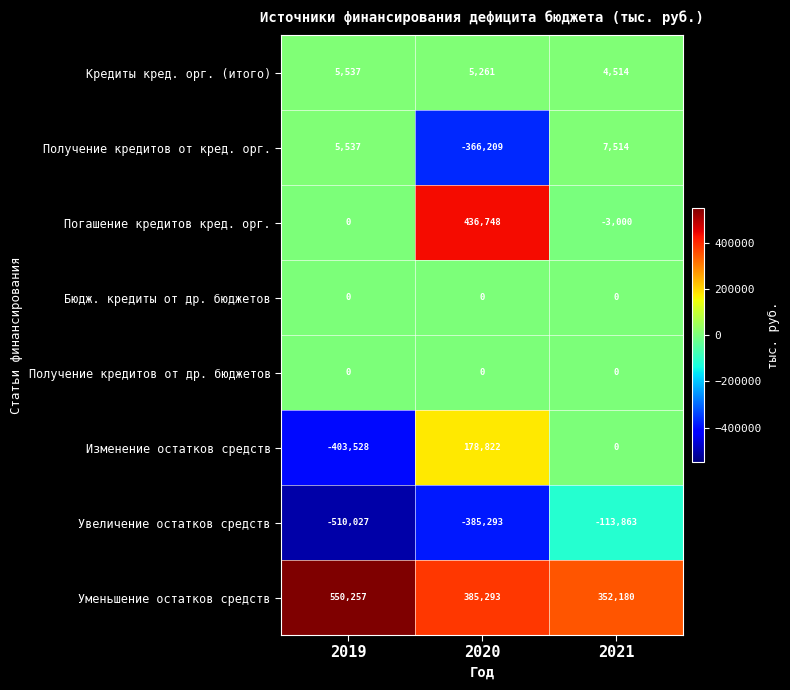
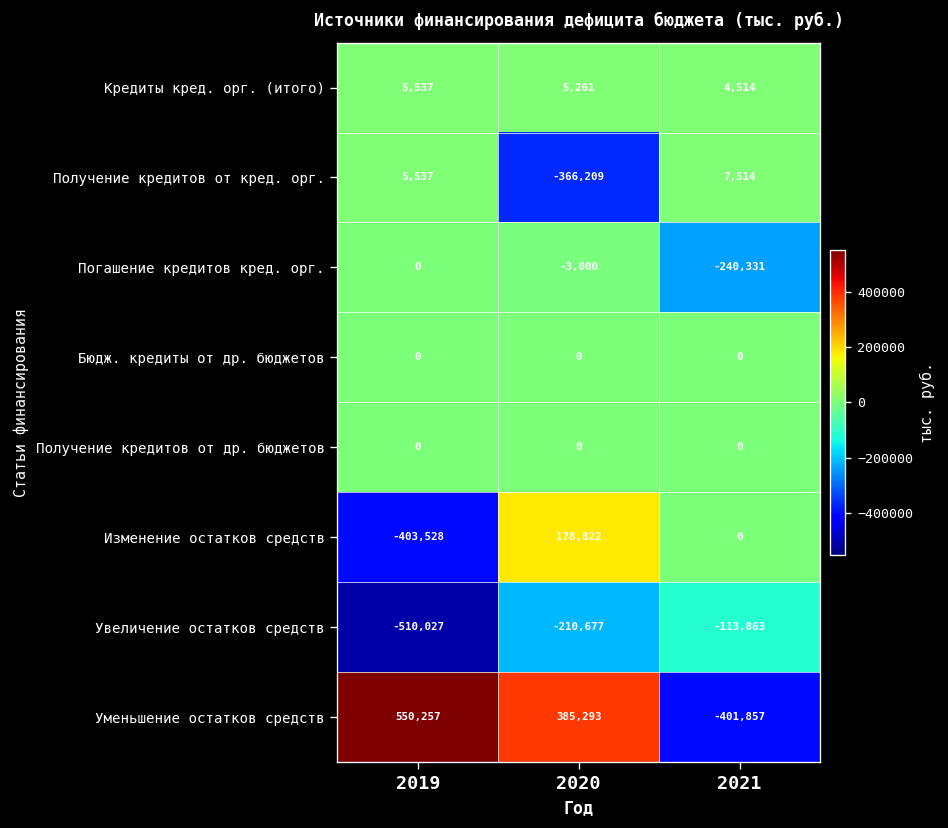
  {
    "Кредиты кред. орг. (итого)": {
      "2019": "5,537",
      "2020": "5,261",
      "2021": "4,514"
    },
    "Получение кредитов от кред. орг.": {
      "2019": "5,537",
      "2020": "-366,209",
      "2021": "7,514"
    },
    "Погашение кредитов кред. орг.": {
      "2019": "0",
-     "2020": "436,748",
-     "2021": "-3,000"
+     "2020": "-3,000",
+     "2021": "-240,331"
    },
    "Бюдж. кредиты от др. бюджетов": {
      "2019": "0",
      "2020": "0",
      "2021": "0"
    },
    "Получение кредитов от др. бюджетов": {
      "2019": "0",
      "2020": "0",
      "2021": "0"
    },
    "Изменение остатков средств": {
      "2019": "-403,528",
      "2020": "178,822",
      "2021": "0"
    },
    "Увеличение остатков средств": {
      "2019": "-510,027",
-     "2020": "-385,293",
+     "2020": "-210,677",
      "2021": "-113,863"
    },
    "Уменьшение остатков средств": {
      "2019": "550,257",
      "2020": "385,293",
-     "2021": "352,180"
+     "2021": "-401,857"
    }
  }
